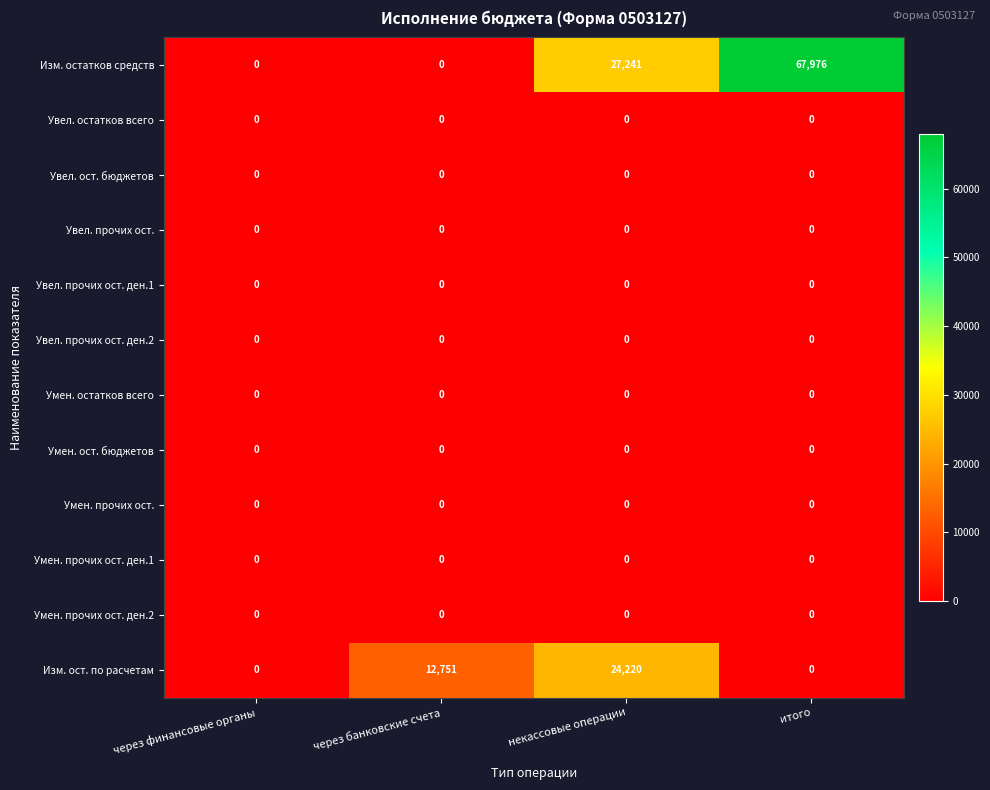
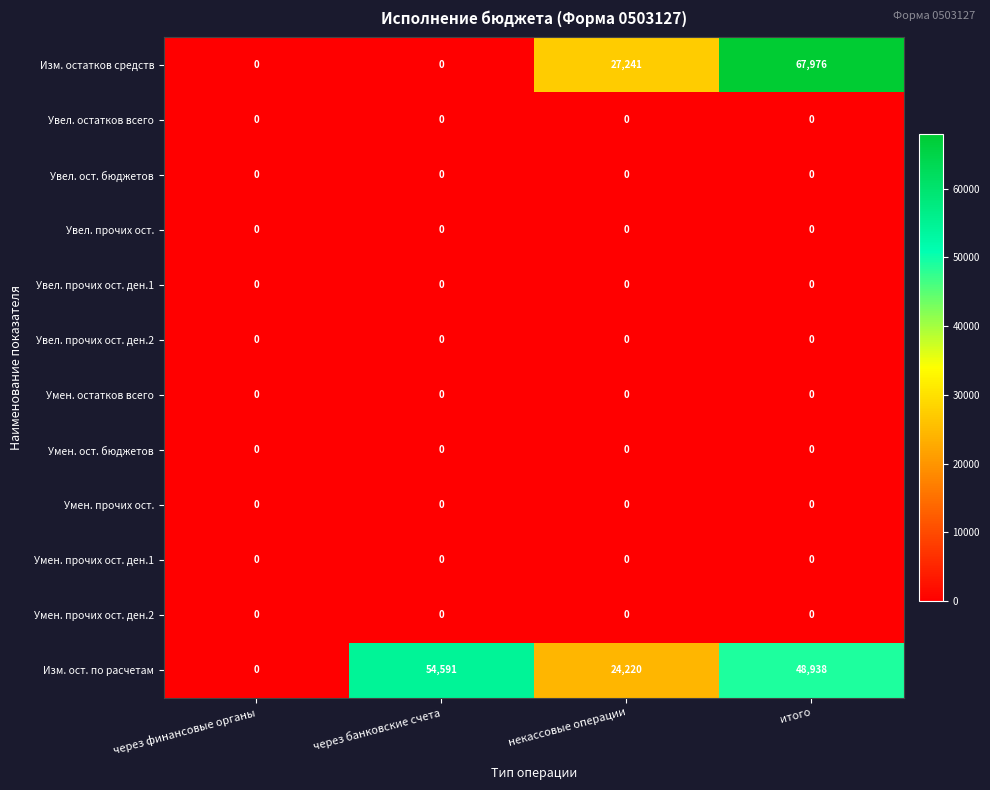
  {
    "Изм. остатков средств": {
      "через финансовые органы": "0",
      "через банковские счета": "0",
      "некассовые операции": "27,241",
      "итого": "67,976"
    },
    "Увел. остатков всего": {
      "через финансовые органы": "0",
      "через банковские счета": "0",
      "некассовые операции": "0",
      "итого": "0"
    },
    "Увел. ост. бюджетов": {
      "через финансовые органы": "0",
      "через банковские счета": "0",
      "некассовые операции": "0",
      "итого": "0"
    },
    "Увел. прочих ост.": {
      "через финансовые органы": "0",
      "через банковские счета": "0",
      "некассовые операции": "0",
      "итого": "0"
    },
    "Увел. прочих ост. ден.1": {
      "через финансовые органы": "0",
      "через банковские счета": "0",
      "некассовые операции": "0",
      "итого": "0"
    },
    "Увел. прочих ост. ден.2": {
      "через финансовые органы": "0",
      "через банковские счета": "0",
      "некассовые операции": "0",
      "итого": "0"
    },
    "Умен. остатков всего": {
      "через финансовые органы": "0",
      "через банковские счета": "0",
      "некассовые операции": "0",
      "итого": "0"
    },
    "Умен. ост. бюджетов": {
      "через финансовые органы": "0",
      "через банковские счета": "0",
      "некассовые операции": "0",
      "итого": "0"
    },
    "Умен. прочих ост.": {
      "через финансовые органы": "0",
      "через банковские счета": "0",
      "некассовые операции": "0",
      "итого": "0"
    },
    "Умен. прочих ост. ден.1": {
      "через финансовые органы": "0",
      "через банковские счета": "0",
      "некассовые операции": "0",
      "итого": "0"
    },
    "Умен. прочих ост. ден.2": {
      "через финансовые органы": "0",
      "через банковские счета": "0",
      "некассовые операции": "0",
      "итого": "0"
    },
    "Изм. ост. по расчетам": {
      "через финансовые органы": "0",
-     "через банковские счета": "12,751",
+     "через банковские счета": "54,591",
      "некассовые операции": "24,220",
-     "итого": "0"
+     "итого": "48,938"
    }
  }
